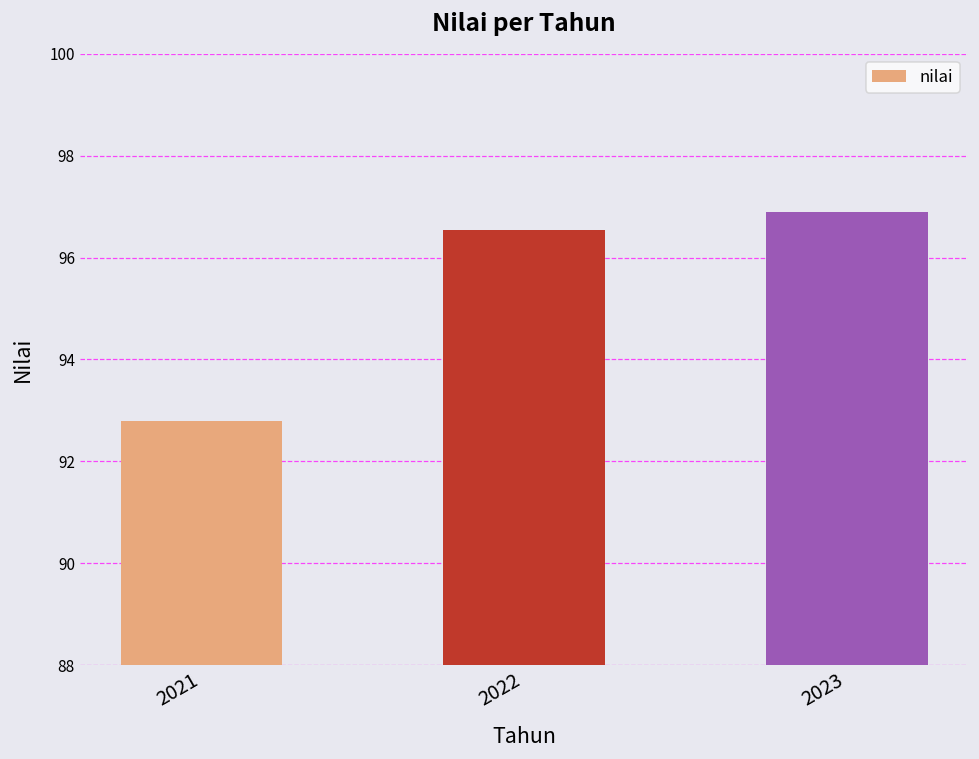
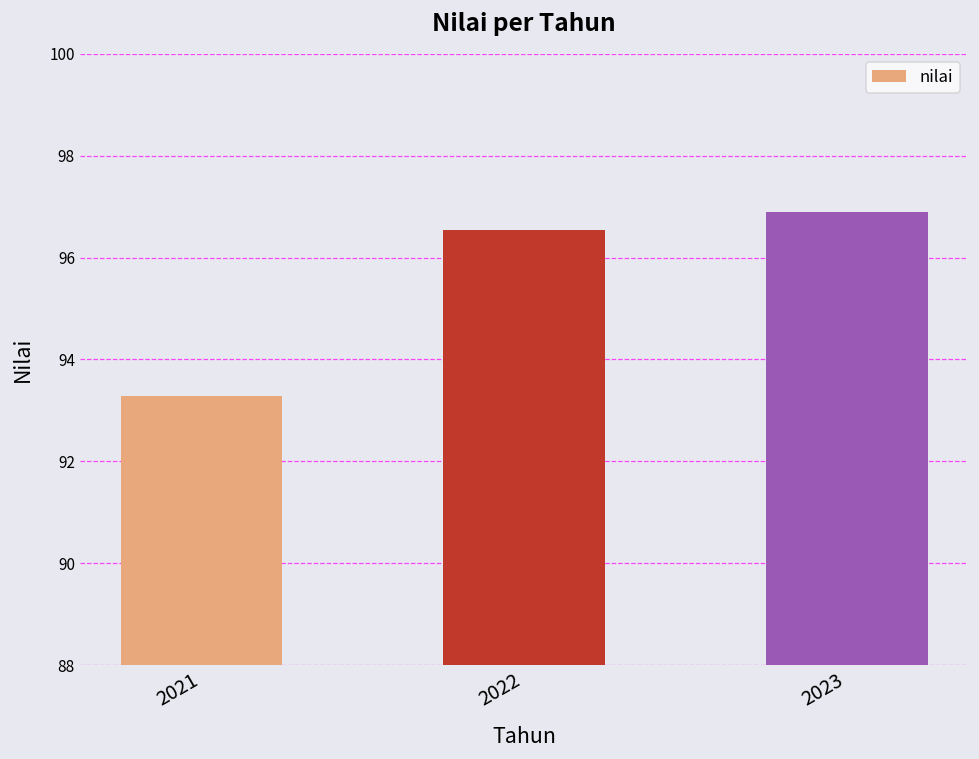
  {
-   "2021": 92.8,
+   "2021": 93.3,
    "2022": 96.5,
    "2023": 96.9
  }
